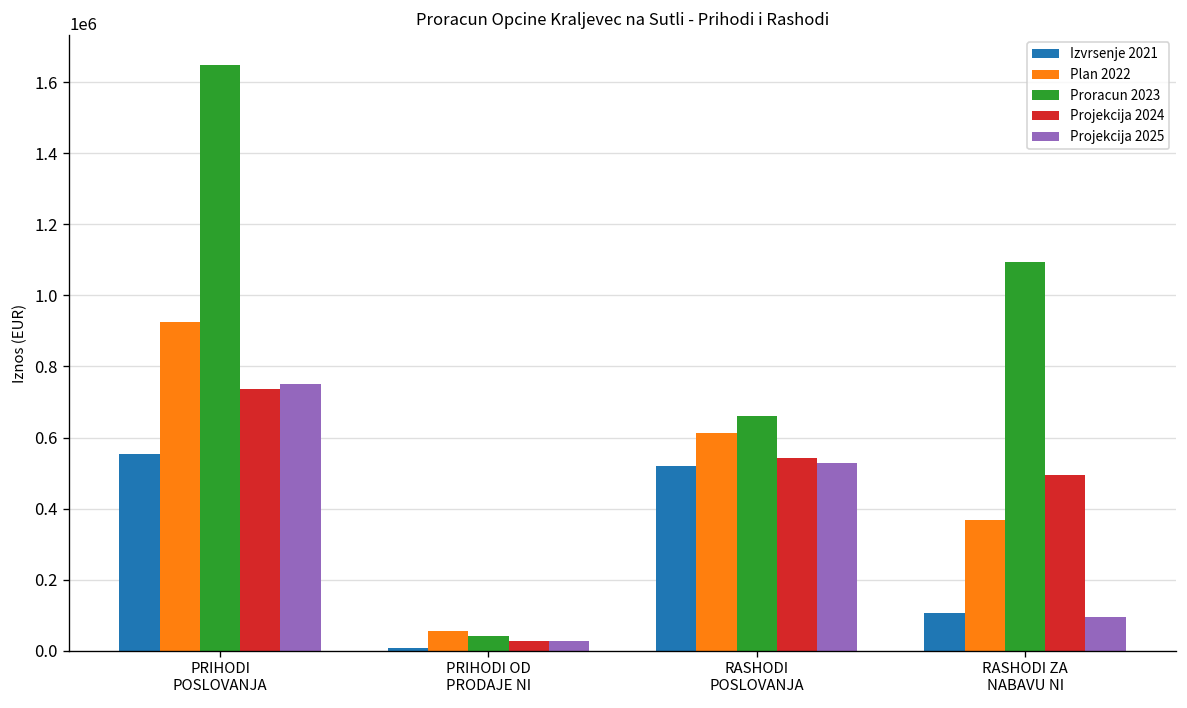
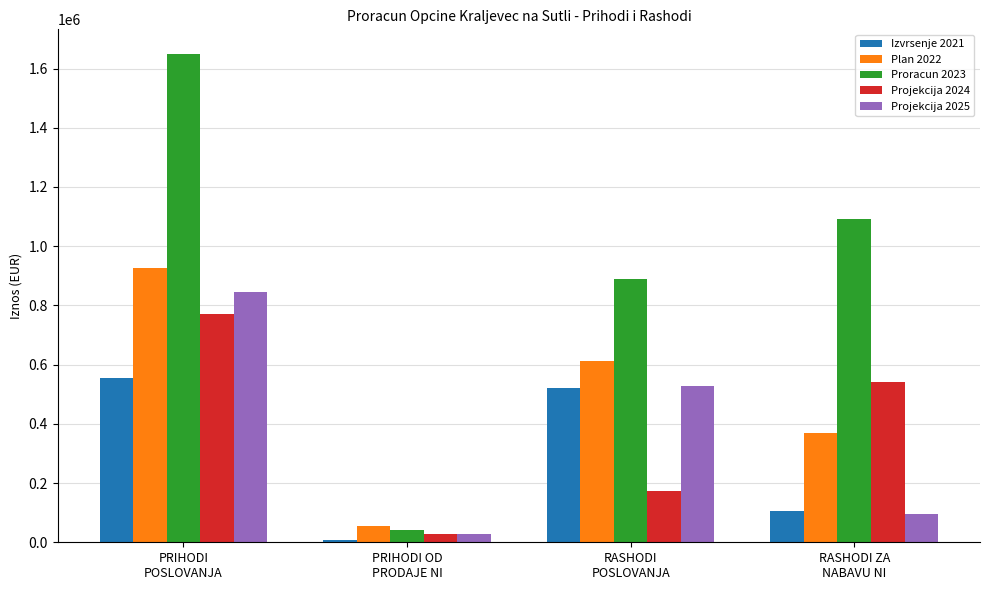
  {
    "Izvrsenje 2021": {
      "PRIHODI POSLOVANJA": 550000,
      "RASHODI POSLOVANJA": 520000,
      "RASHODI ZA NABAVU NI": 110000
    },
    "Plan 2022": {
      "PRIHODI POSLOVANJA": 930000,
      "PRIHODI OD PRODAJE NI": 60000,
      "RASHODI POSLOVANJA": 610000,
      "RASHODI ZA NABAVU NI": 370000
    },
    "Proracun 2023": {
      "PRIHODI POSLOVANJA": 1650000,
      "PRIHODI OD PRODAJE NI": 40000,
-     "RASHODI POSLOVANJA": 660000,
+     "RASHODI POSLOVANJA": 890000,
      "RASHODI ZA NABAVU NI": 1090000
    },
    "Projekcija 2024": {
-     "PRIHODI POSLOVANJA": 740000,
+     "PRIHODI POSLOVANJA": 770000,
      "PRIHODI OD PRODAJE NI": 30000,
-     "RASHODI POSLOVANJA": 540000,
-     "RASHODI ZA NABAVU NI": 490000
+     "RASHODI POSLOVANJA": 170000,
+     "RASHODI ZA NABAVU NI": 540000
    },
    "Projekcija 2025": {
-     "PRIHODI POSLOVANJA": 750000,
+     "PRIHODI POSLOVANJA": 850000,
      "PRIHODI OD PRODAJE NI": 30000,
      "RASHODI POSLOVANJA": 530000,
      "RASHODI ZA NABAVU NI": 100000
    }
  }
